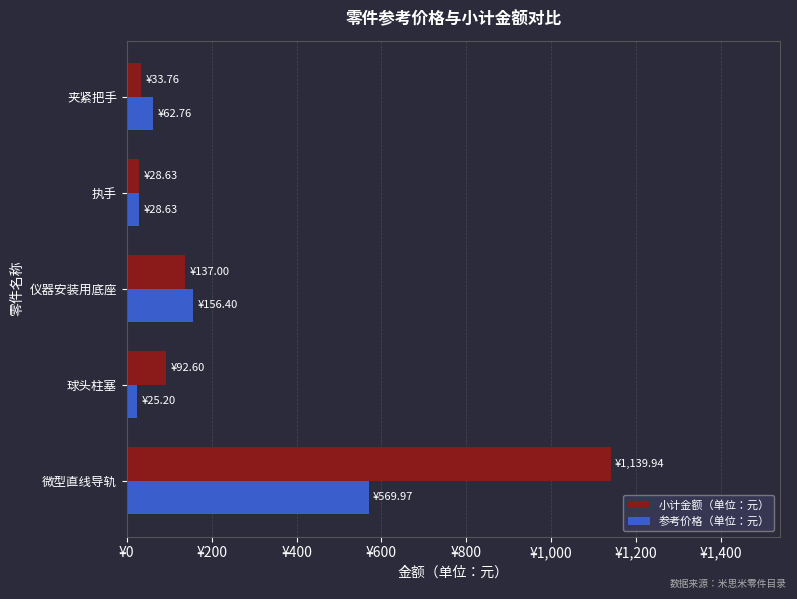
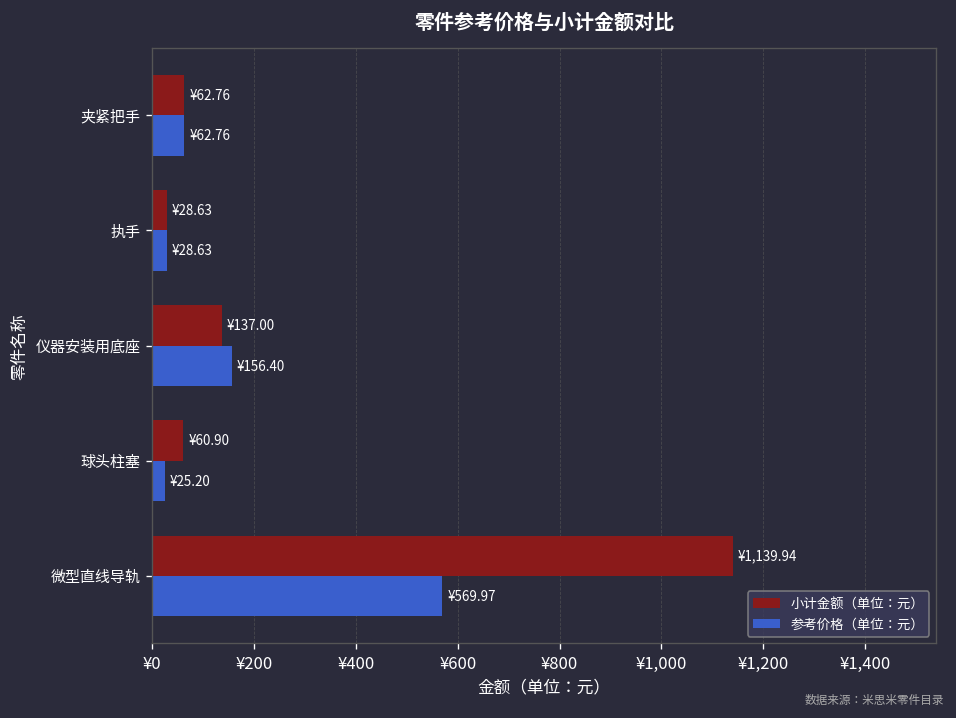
  {
    "小计金额（单位：元）": {
-     "夹紧把手": "¥33.76",
+     "夹紧把手": "¥62.76",
      "执手": "¥28.63",
      "仪器安装用底座": "¥137.00",
-     "球头柱塞": "¥92.60",
+     "球头柱塞": "¥60.90",
      "微型直线导轨": "¥1,139.94"
    },
    "参考价格（单位：元）": {
      "夹紧把手": "¥62.76",
      "执手": "¥28.63",
      "仪器安装用底座": "¥156.40",
      "球头柱塞": "¥25.20",
      "微型直线导轨": "¥569.97"
    }
  }
